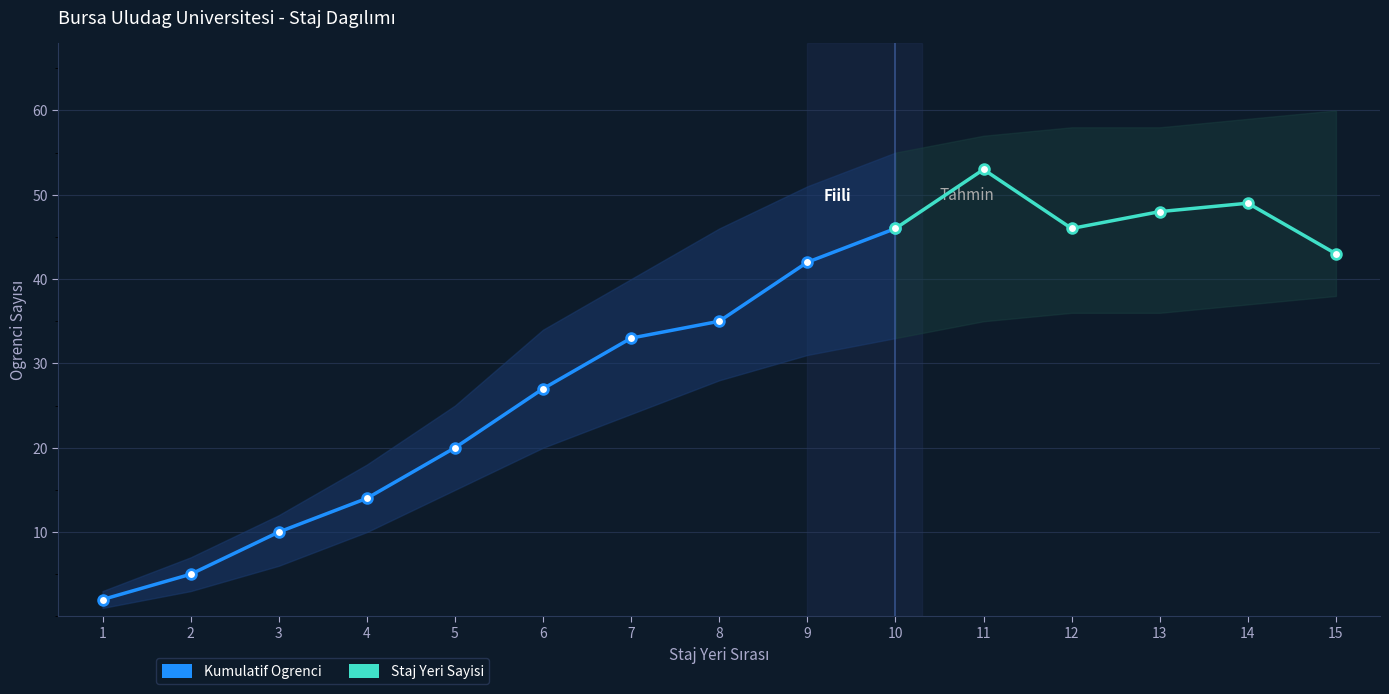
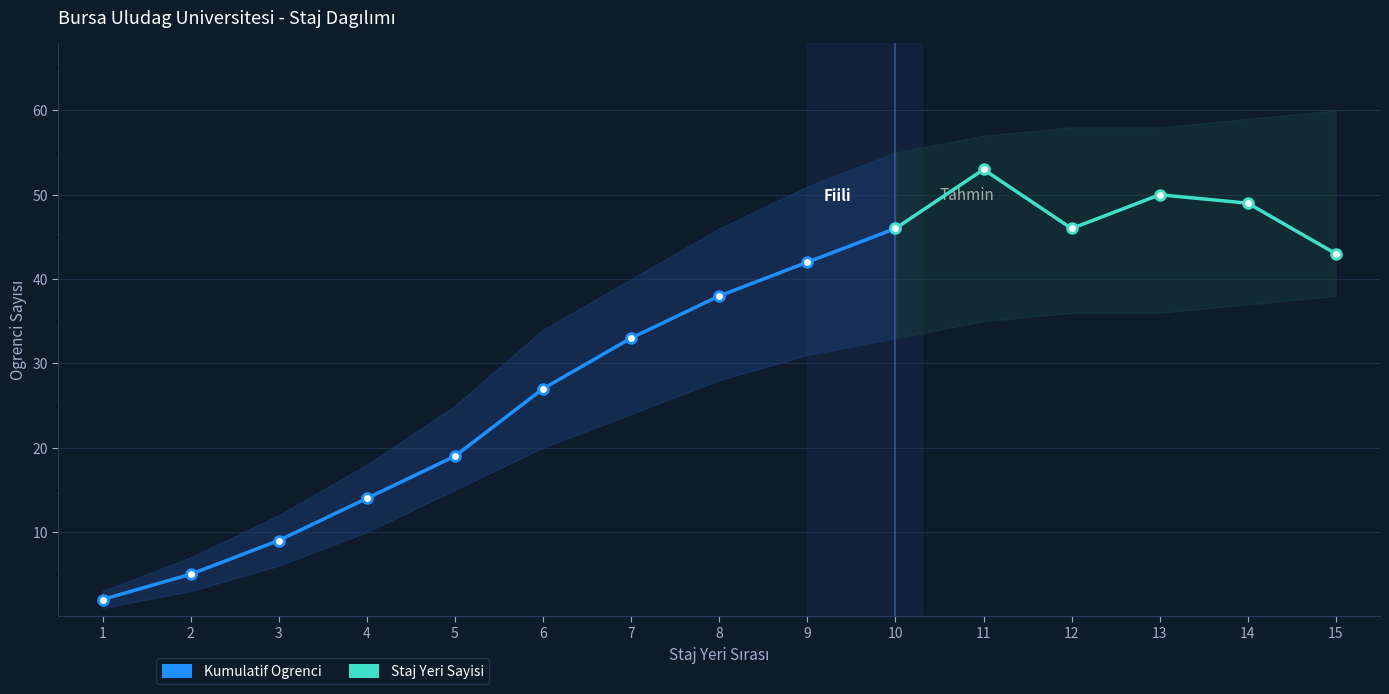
  {
    "Kumulatif Ogrenci": {
      "1": 2,
      "2": 5,
-     "3": 10,
+     "3": 9,
      "4": 14,
-     "5": 20,
+     "5": 19,
      "6": 27,
      "7": 33,
-     "8": 35,
+     "8": 38,
      "9": 42
    },
    "Staj Yeri Sayisi": {
      "11": 53,
      "12": 46,
-     "13": 48,
+     "13": 50,
      "14": 49,
      "15": 43
    }
  }
